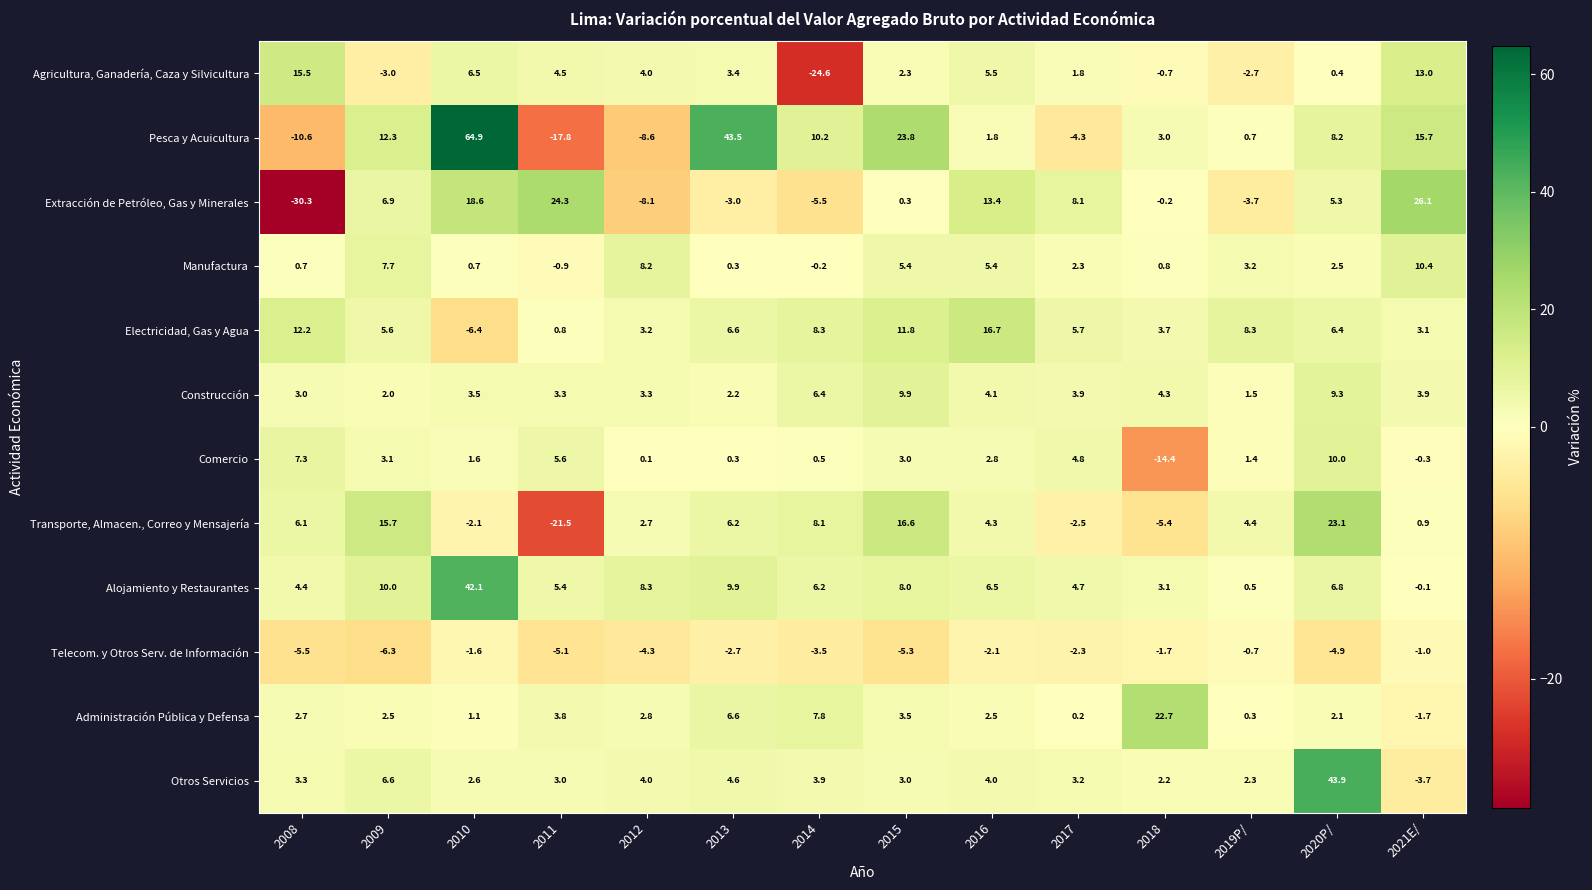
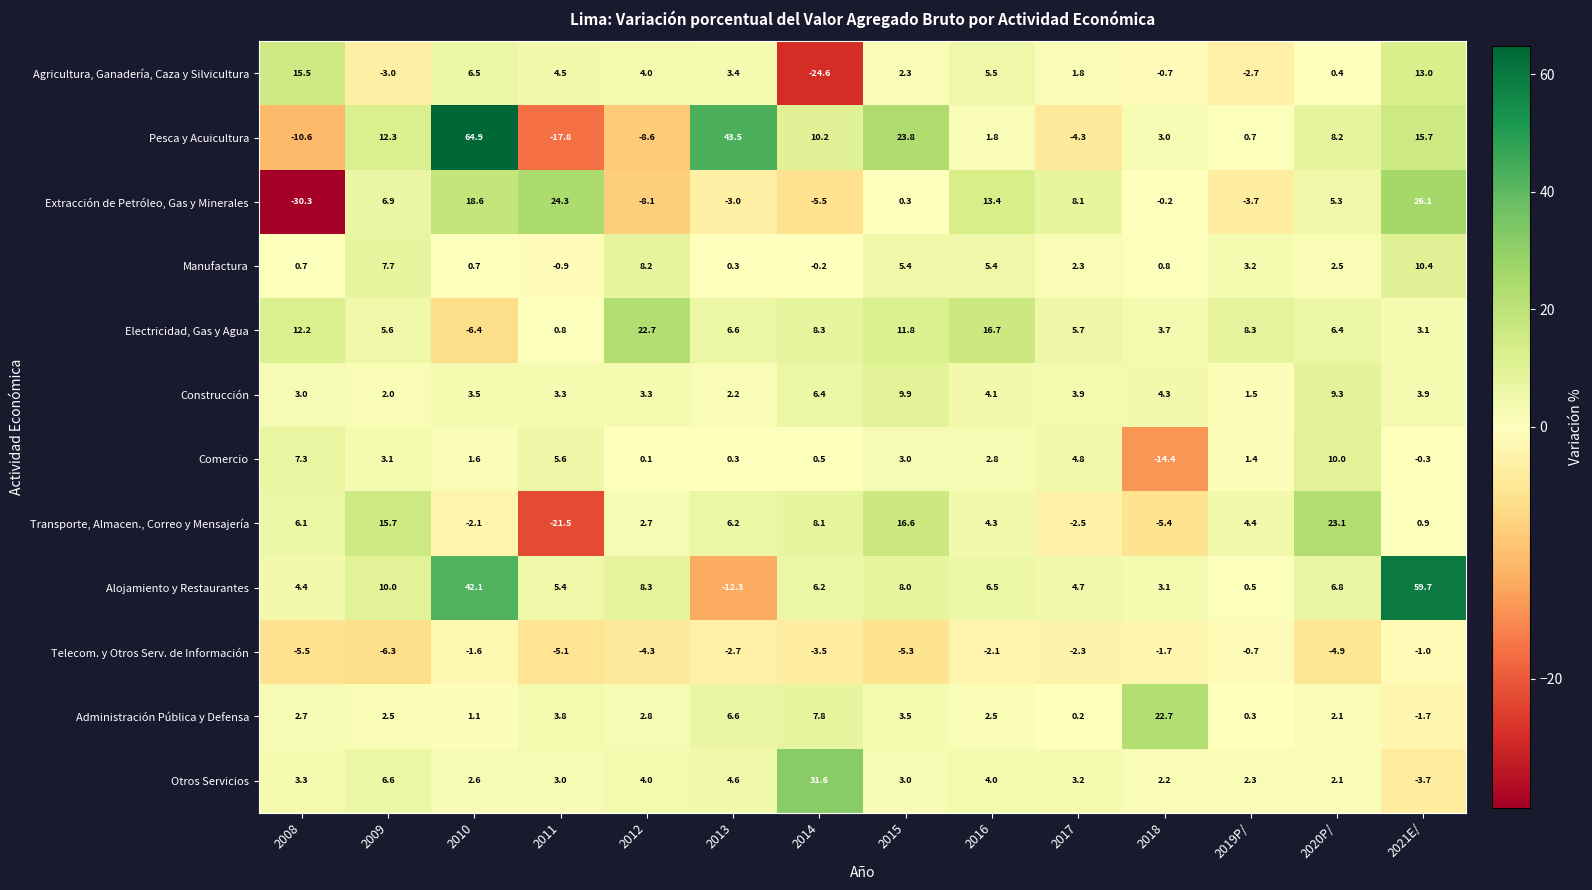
  {
    "Agricultura, Ganadería, Caza y Silvicultura": {
      "2008": 15.5,
      "2009": -3.0,
      "2010": 6.5,
      "2011": 4.5,
      "2012": 4.0,
      "2013": 3.4,
      "2014": -24.6,
      "2015": 2.3,
      "2016": 5.5,
      "2017": 1.8,
      "2018": -0.7,
      "2019P/": -2.7,
      "2020P/": 0.4,
      "2021E/": 13.0
    },
    "Pesca y Acuicultura": {
      "2008": -10.6,
      "2009": 12.3,
      "2010": 64.9,
      "2011": -17.8,
      "2012": -8.6,
      "2013": 43.5,
      "2014": 10.2,
      "2015": 23.8,
      "2016": 1.8,
      "2017": -4.3,
      "2018": 3.0,
      "2019P/": 0.7,
      "2020P/": 8.2,
      "2021E/": 15.7
    },
    "Extracción de Petróleo, Gas y Minerales": {
      "2008": -30.3,
      "2009": 6.9,
      "2010": 18.6,
      "2011": 24.3,
      "2012": -8.1,
      "2013": -3.0,
      "2014": -5.5,
      "2015": 0.3,
      "2016": 13.4,
      "2017": 8.1,
      "2018": -0.2,
      "2019P/": -3.7,
      "2020P/": 5.3,
      "2021E/": 26.1
    },
    "Manufactura": {
      "2008": 0.7,
      "2009": 7.7,
      "2010": 0.7,
      "2011": -0.9,
      "2012": 8.2,
      "2013": 0.3,
      "2014": -0.2,
      "2015": 5.4,
      "2016": 5.4,
      "2017": 2.3,
      "2018": 0.8,
      "2019P/": 3.2,
      "2020P/": 2.5,
      "2021E/": 10.4
    },
    "Electricidad, Gas y Agua": {
      "2008": 12.2,
      "2009": 5.6,
      "2010": -6.4,
      "2011": 0.8,
-     "2012": 3.2,
+     "2012": 22.7,
      "2013": 6.6,
      "2014": 8.3,
      "2015": 11.8,
      "2016": 16.7,
      "2017": 5.7,
      "2018": 3.7,
      "2019P/": 8.3,
      "2020P/": 6.4,
      "2021E/": 3.1
    },
    "Construcción": {
      "2008": 3.0,
      "2009": 2.0,
      "2010": 3.5,
      "2011": 3.3,
      "2012": 3.3,
      "2013": 2.2,
      "2014": 6.4,
      "2015": 9.9,
      "2016": 4.1,
      "2017": 3.9,
      "2018": 4.3,
      "2019P/": 1.5,
      "2020P/": 9.3,
      "2021E/": 3.9
    },
    "Comercio": {
      "2008": 7.3,
      "2009": 3.1,
      "2010": 1.6,
      "2011": 5.6,
      "2012": 0.1,
      "2013": 0.3,
      "2014": 0.5,
      "2015": 3.0,
      "2016": 2.8,
      "2017": 4.8,
      "2018": -14.4,
      "2019P/": 1.4,
      "2020P/": 10.0,
      "2021E/": -0.3
    },
    "Transporte, Almacen., Correo y Mensajería": {
      "2008": 6.1,
      "2009": 15.7,
      "2010": -2.1,
      "2011": -21.5,
      "2012": 2.7,
      "2013": 6.2,
      "2014": 8.1,
      "2015": 16.6,
      "2016": 4.3,
      "2017": -2.5,
      "2018": -5.4,
      "2019P/": 4.4,
      "2020P/": 23.1,
      "2021E/": 0.9
    },
    "Alojamiento y Restaurantes": {
      "2008": 4.4,
      "2009": 10.0,
      "2010": 42.1,
      "2011": 5.4,
      "2012": 8.3,
-     "2013": 9.9,
+     "2013": -12.3,
      "2014": 6.2,
      "2015": 8.0,
      "2016": 6.5,
      "2017": 4.7,
      "2018": 3.1,
      "2019P/": 0.5,
      "2020P/": 6.8,
-     "2021E/": -0.1
+     "2021E/": 59.7
    },
    "Telecom. y Otros Serv. de Información": {
      "2008": -5.5,
      "2009": -6.3,
      "2010": -1.6,
      "2011": -5.1,
      "2012": -4.3,
      "2013": -2.7,
      "2014": -3.5,
      "2015": -5.3,
      "2016": -2.1,
      "2017": -2.3,
      "2018": -1.7,
      "2019P/": -0.7,
      "2020P/": -4.9,
      "2021E/": -1.0
    },
    "Administración Pública y Defensa": {
      "2008": 2.7,
      "2009": 2.5,
      "2010": 1.1,
      "2011": 3.8,
      "2012": 2.8,
      "2013": 6.6,
      "2014": 7.8,
      "2015": 3.5,
      "2016": 2.5,
      "2017": 0.2,
      "2018": 22.7,
      "2019P/": 0.3,
      "2020P/": 2.1,
      "2021E/": -1.7
    },
    "Otros Servicios": {
      "2008": 3.3,
      "2009": 6.6,
      "2010": 2.6,
      "2011": 3.0,
      "2012": 4.0,
      "2013": 4.6,
-     "2014": 3.9,
+     "2014": 31.6,
      "2015": 3.0,
      "2016": 4.0,
      "2017": 3.2,
      "2018": 2.2,
      "2019P/": 2.3,
-     "2020P/": 43.9,
+     "2020P/": 2.1,
      "2021E/": -3.7
    }
  }
